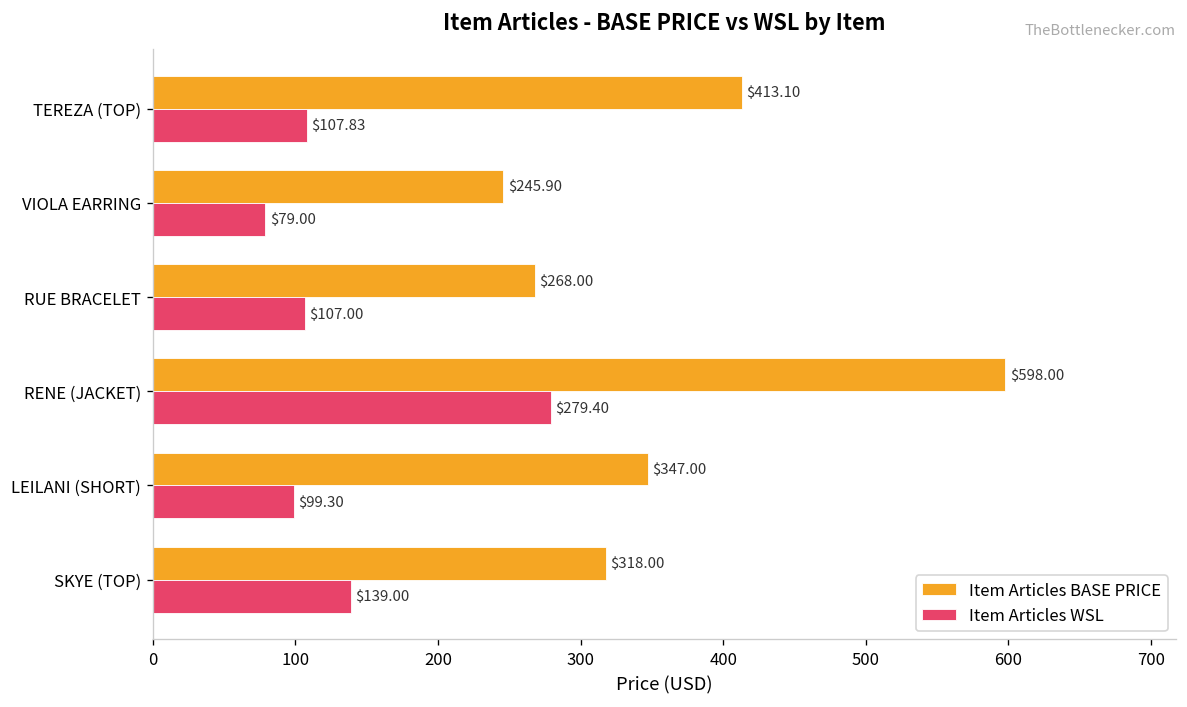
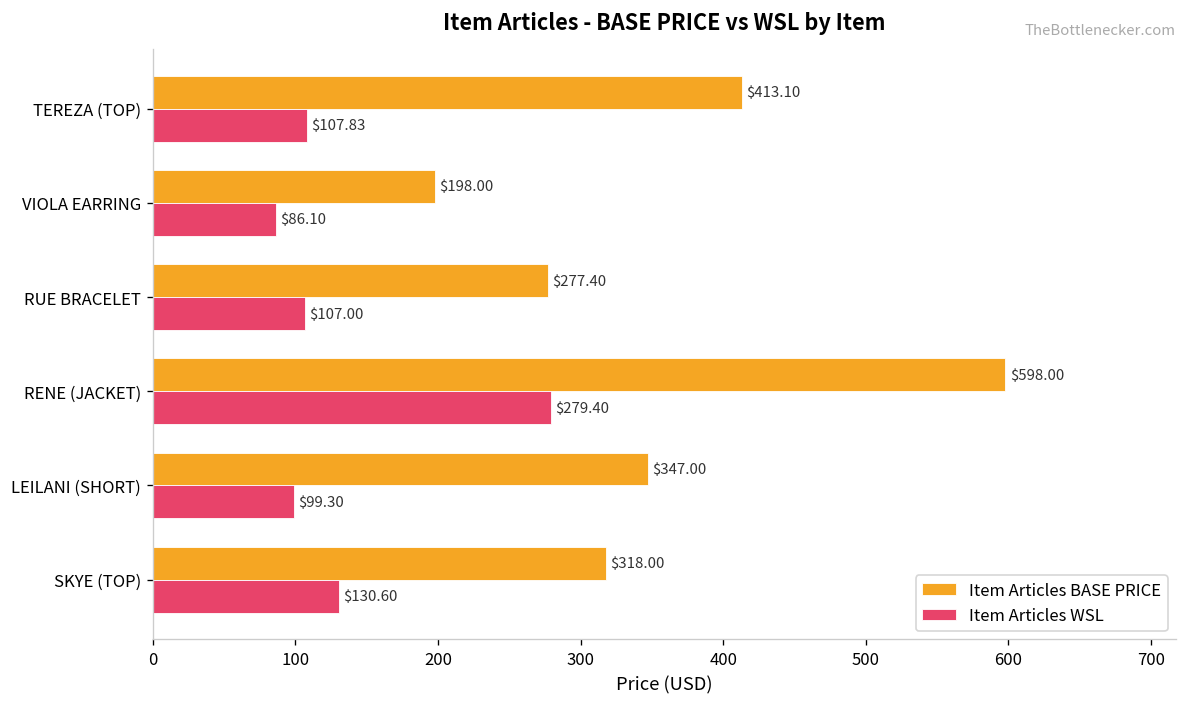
  {
    "Item Articles BASE PRICE": {
      "TEREZA (TOP)": "$413.10",
-     "VIOLA EARRING": "$245.90",
-     "RUE BRACELET": "$268.00",
+     "VIOLA EARRING": "$198.00",
+     "RUE BRACELET": "$277.40",
      "RENE (JACKET)": "$598.00",
      "LEILANI (SHORT)": "$347.00",
      "SKYE (TOP)": "$318.00"
    },
    "Item Articles WSL": {
      "TEREZA (TOP)": "$107.83",
-     "VIOLA EARRING": "$79.00",
+     "VIOLA EARRING": "$86.10",
      "RUE BRACELET": "$107.00",
      "RENE (JACKET)": "$279.40",
      "LEILANI (SHORT)": "$99.30",
-     "SKYE (TOP)": "$139.00"
+     "SKYE (TOP)": "$130.60"
    }
  }
